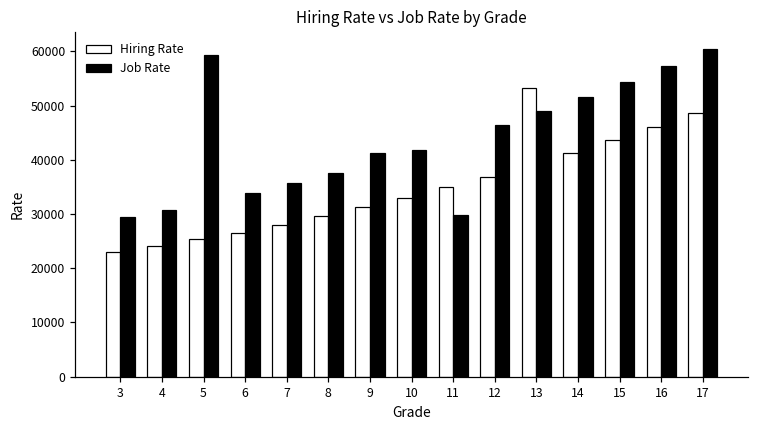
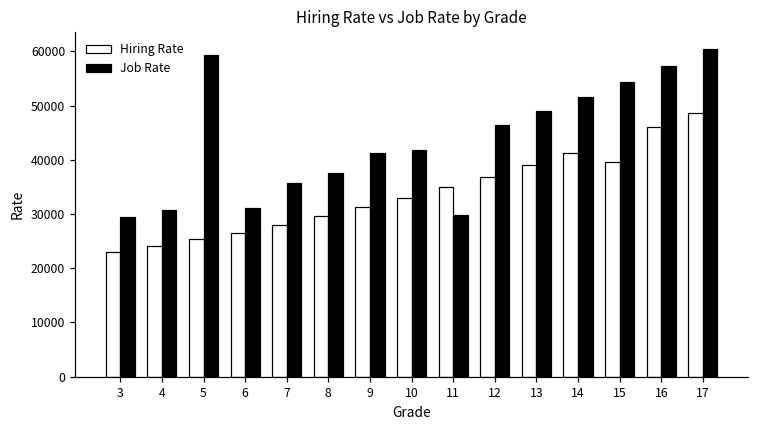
  {
    "Hiring Rate": {
      "3": 23000,
      "4": 24000,
      "5": 25000,
      "6": 27000,
      "7": 28000,
      "8": 30000,
      "9": 31000,
      "10": 33000,
      "11": 35000,
      "12": 37000,
-     "13": 53000,
+     "13": 39000,
      "14": 41000,
-     "15": 44000,
+     "15": 40000,
      "16": 46000,
      "17": 49000
    },
    "Job Rate": {
      "3": 29000,
      "4": 31000,
      "5": 59000,
-     "6": 34000,
+     "6": 31000,
      "7": 36000,
      "8": 38000,
      "9": 41000,
      "10": 42000,
      "11": 30000,
      "12": 46000,
      "13": 49000,
      "14": 52000,
      "15": 54000,
      "16": 57000,
      "17": 60000
    }
  }
